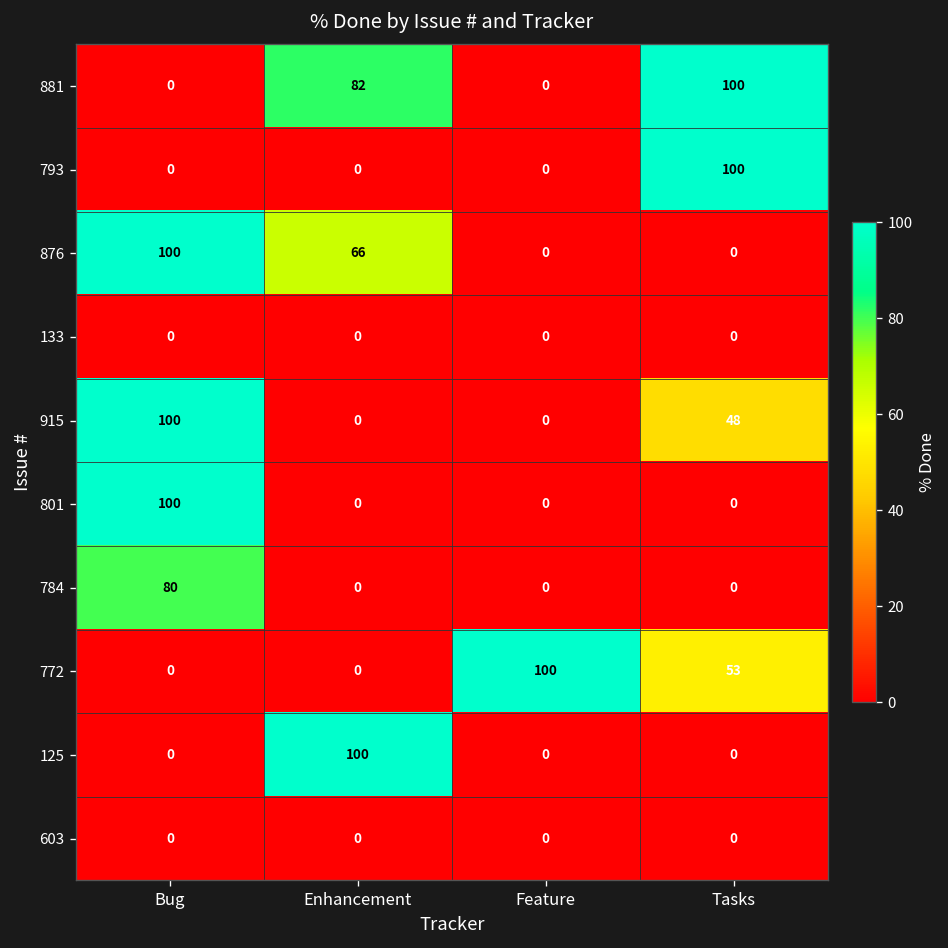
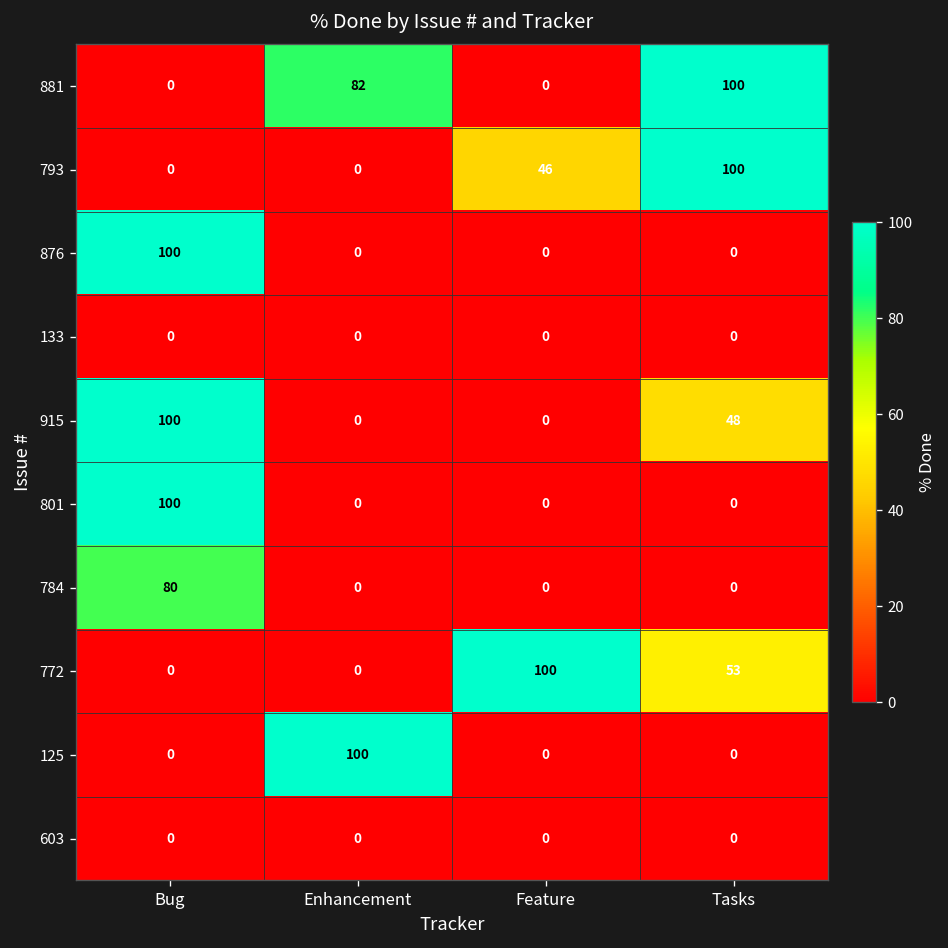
  {
    "881": {
      "Bug": 0,
      "Enhancement": 82,
      "Feature": 0,
      "Tasks": 100
    },
    "793": {
      "Bug": 0,
      "Enhancement": 0,
-     "Feature": 0,
+     "Feature": 46,
      "Tasks": 100
    },
    "876": {
      "Bug": 100,
-     "Enhancement": 66,
+     "Enhancement": 0,
      "Feature": 0,
      "Tasks": 0
    },
    "133": {
      "Bug": 0,
      "Enhancement": 0,
      "Feature": 0,
      "Tasks": 0
    },
    "915": {
      "Bug": 100,
      "Enhancement": 0,
      "Feature": 0,
      "Tasks": 48
    },
    "801": {
      "Bug": 100,
      "Enhancement": 0,
      "Feature": 0,
      "Tasks": 0
    },
    "784": {
      "Bug": 80,
      "Enhancement": 0,
      "Feature": 0,
      "Tasks": 0
    },
    "772": {
      "Bug": 0,
      "Enhancement": 0,
      "Feature": 100,
      "Tasks": 53
    },
    "125": {
      "Bug": 0,
      "Enhancement": 100,
      "Feature": 0,
      "Tasks": 0
    },
    "603": {
      "Bug": 0,
      "Enhancement": 0,
      "Feature": 0,
      "Tasks": 0
    }
  }
